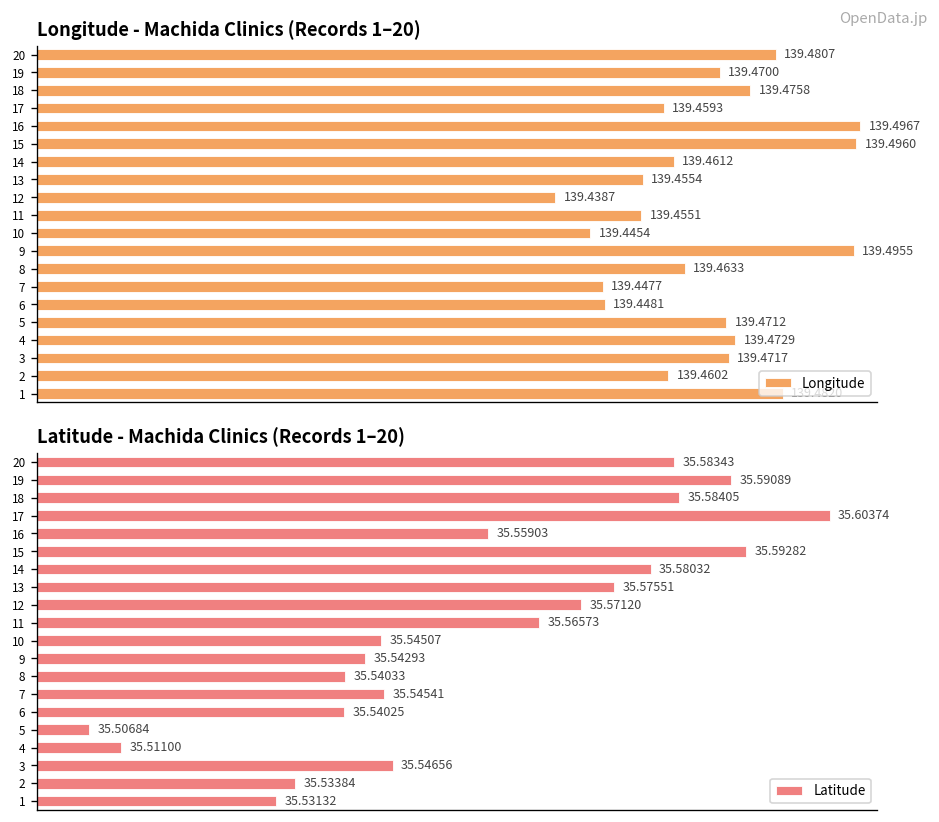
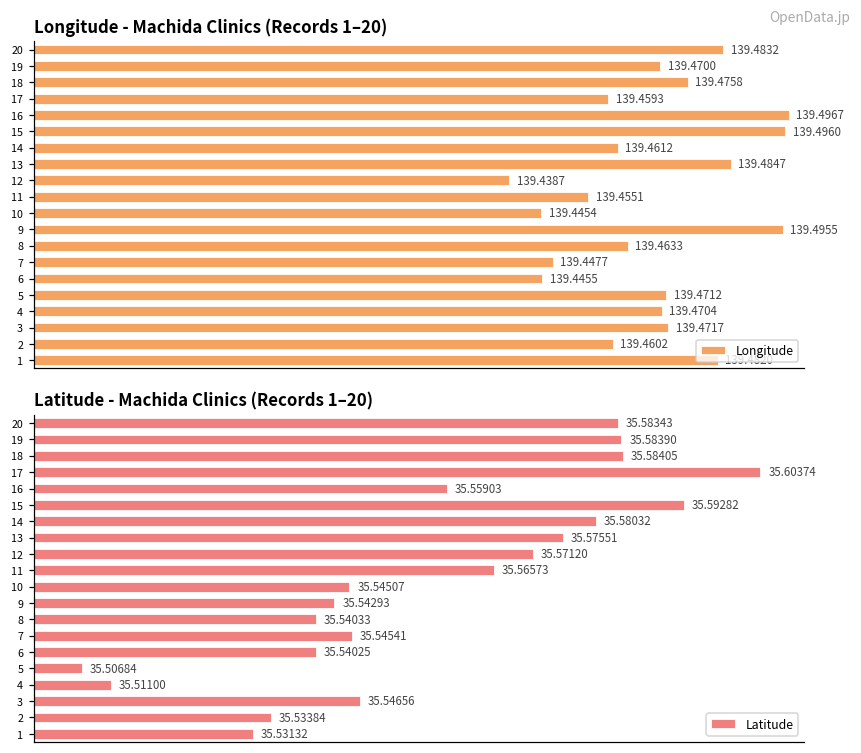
  {
    "Longitude - Machida Clinics (Records 1–20)": {
-     "20": 139.4807,
-     "13": 139.4554,
-     "6": 139.4481,
-     "4": 139.4729
+     "20": 139.4832,
+     "13": 139.4847,
+     "6": 139.4455,
+     "4": 139.4704
    },
    "Latitude - Machida Clinics (Records 1–20)": {
-     "19": 35.59089
+     "19": 35.58390
    }
  }
